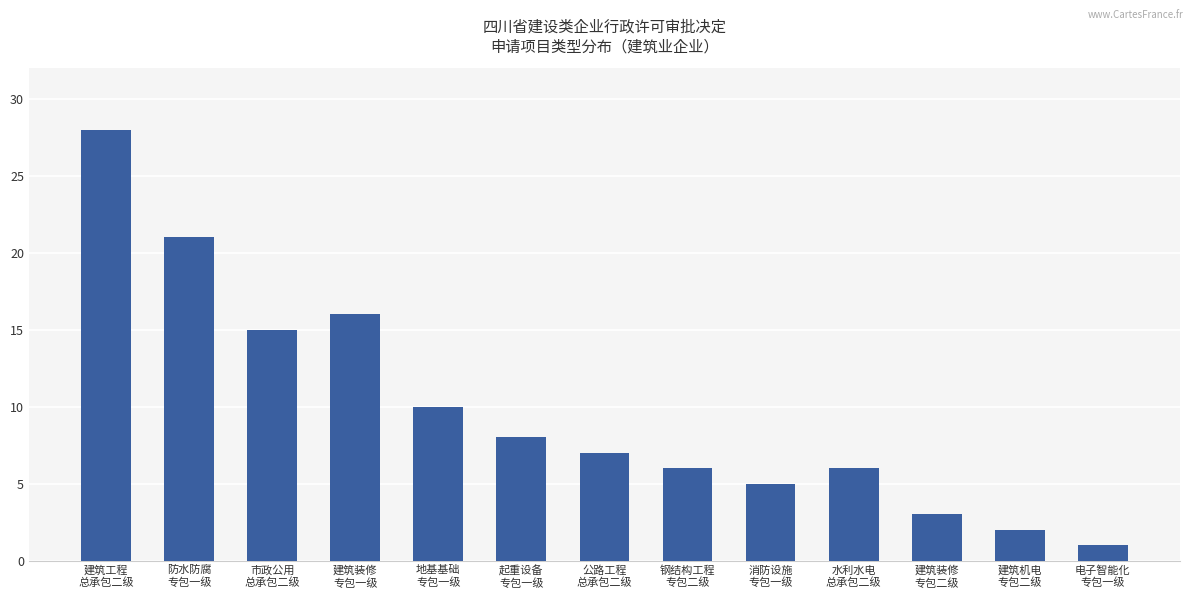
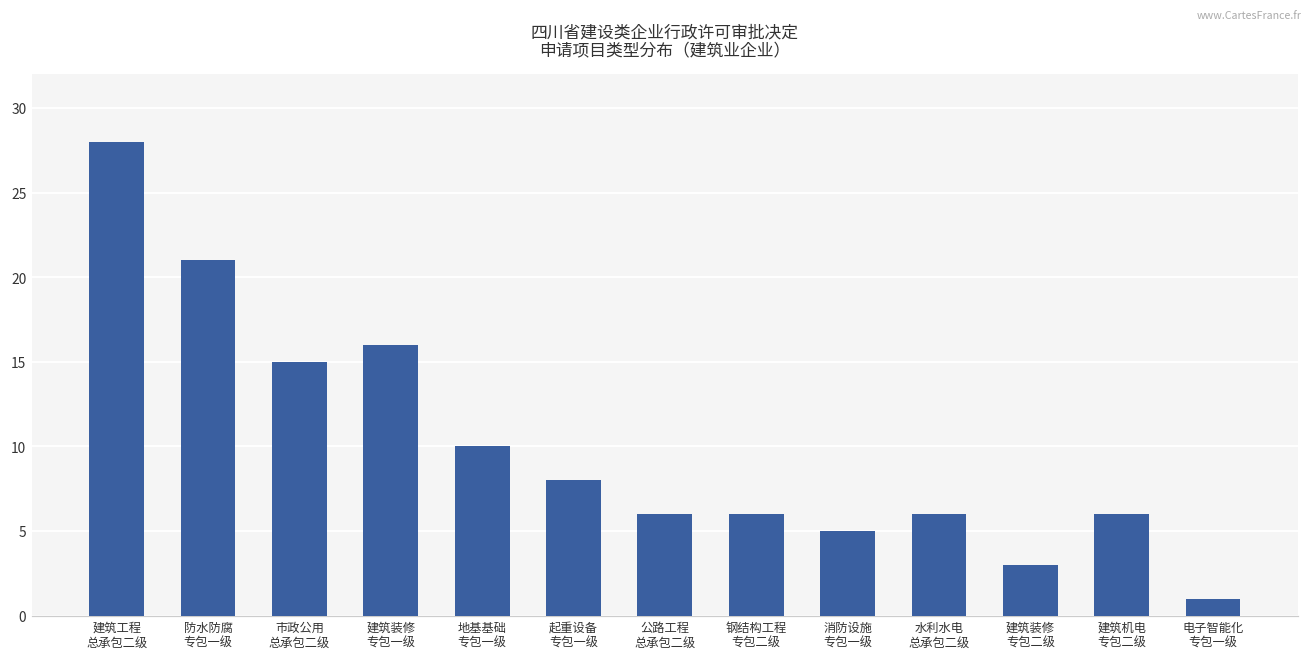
  {
    "建筑工程 总承包二级": 28,
    "防水防腐 专包一级": 21,
    "市政公用 总承包二级": 15,
    "建筑装修 专包一级": 16,
    "地基基础 专包一级": 10,
    "起重设备 专包一级": 8,
-   "公路工程 总承包二级": 7,
+   "公路工程 总承包二级": 6,
    "钢结构工程 专包二级": 6,
    "消防设施 专包一级": 5,
    "水利水电 总承包二级": 6,
    "建筑装修 专包二级": 3,
-   "建筑机电 专包二级": 2,
+   "建筑机电 专包二级": 6,
    "电子智能化 专包一级": 1
  }
